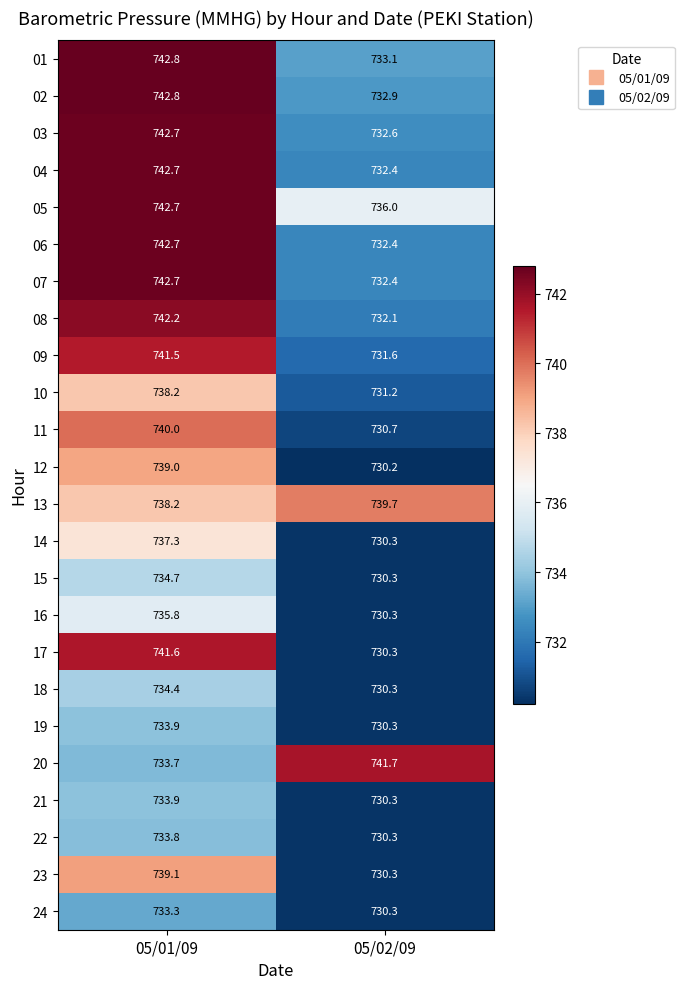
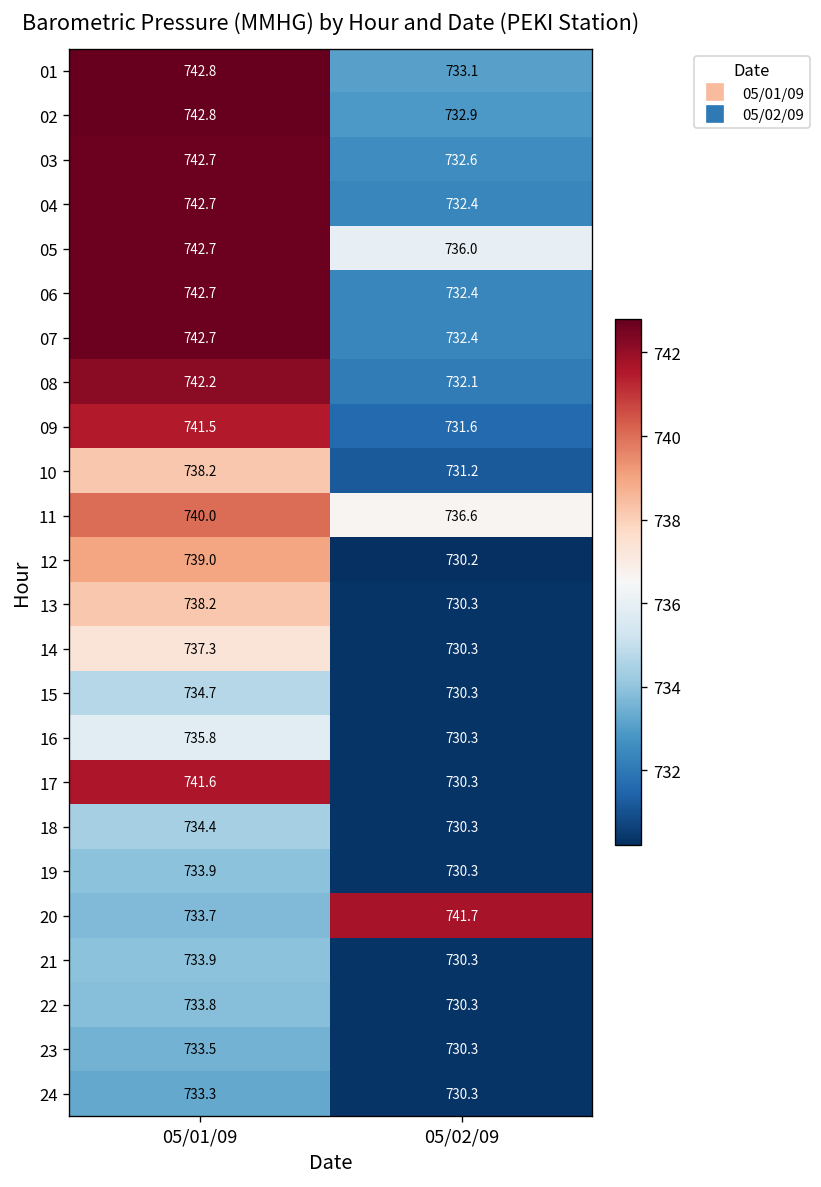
  {
    "01": {
      "05/01/09": 742.8,
      "05/02/09": 733.1
    },
    "02": {
      "05/01/09": 742.8,
      "05/02/09": 732.9
    },
    "03": {
      "05/01/09": 742.7,
      "05/02/09": 732.6
    },
    "04": {
      "05/01/09": 742.7,
      "05/02/09": 732.4
    },
    "05": {
      "05/01/09": 742.7,
      "05/02/09": 736.0
    },
    "06": {
      "05/01/09": 742.7,
      "05/02/09": 732.4
    },
    "07": {
      "05/01/09": 742.7,
      "05/02/09": 732.4
    },
    "08": {
      "05/01/09": 742.2,
      "05/02/09": 732.1
    },
    "09": {
      "05/01/09": 741.5,
      "05/02/09": 731.6
    },
    "10": {
      "05/01/09": 738.2,
      "05/02/09": 731.2
    },
    "11": {
      "05/01/09": 740.0,
-     "05/02/09": 730.7
+     "05/02/09": 736.6
    },
    "12": {
      "05/01/09": 739.0,
      "05/02/09": 730.2
    },
    "13": {
      "05/01/09": 738.2,
-     "05/02/09": 739.7
+     "05/02/09": 730.3
    },
    "14": {
      "05/01/09": 737.3,
      "05/02/09": 730.3
    },
    "15": {
      "05/01/09": 734.7,
      "05/02/09": 730.3
    },
    "16": {
      "05/01/09": 735.8,
      "05/02/09": 730.3
    },
    "17": {
      "05/01/09": 741.6,
      "05/02/09": 730.3
    },
    "18": {
      "05/01/09": 734.4,
      "05/02/09": 730.3
    },
    "19": {
      "05/01/09": 733.9,
      "05/02/09": 730.3
    },
    "20": {
      "05/01/09": 733.7,
      "05/02/09": 741.7
    },
    "21": {
      "05/01/09": 733.9,
      "05/02/09": 730.3
    },
    "22": {
      "05/01/09": 733.8,
      "05/02/09": 730.3
    },
    "23": {
-     "05/01/09": 739.1,
+     "05/01/09": 733.5,
      "05/02/09": 730.3
    },
    "24": {
      "05/01/09": 733.3,
      "05/02/09": 730.3
    }
  }
